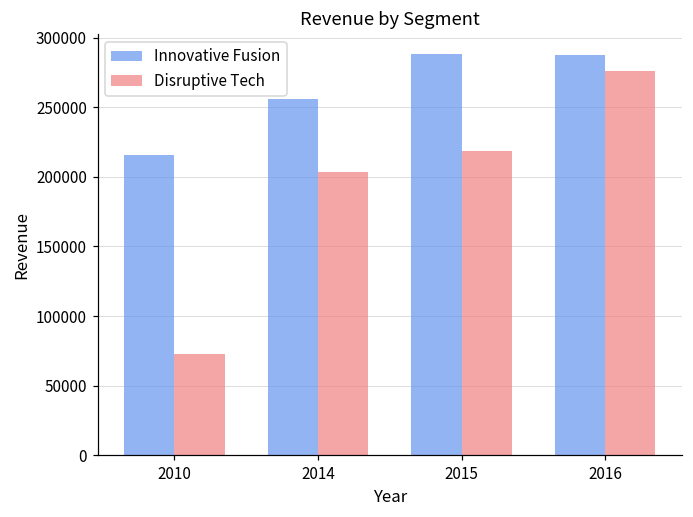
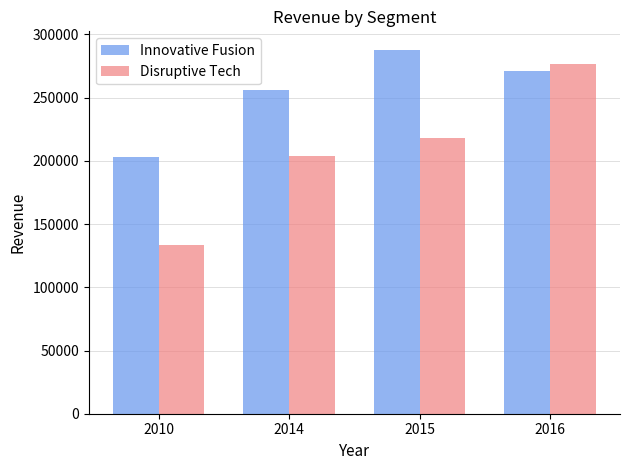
  {
    "Innovative Fusion": {
-     "2010": 216000,
+     "2010": 203000,
      "2014": 256000,
      "2015": 288000,
-     "2016": 288000
+     "2016": 271000
    },
    "Disruptive Tech": {
-     "2010": 73000,
+     "2010": 134000,
      "2014": 204000,
      "2015": 218000,
      "2016": 276000
    }
  }
